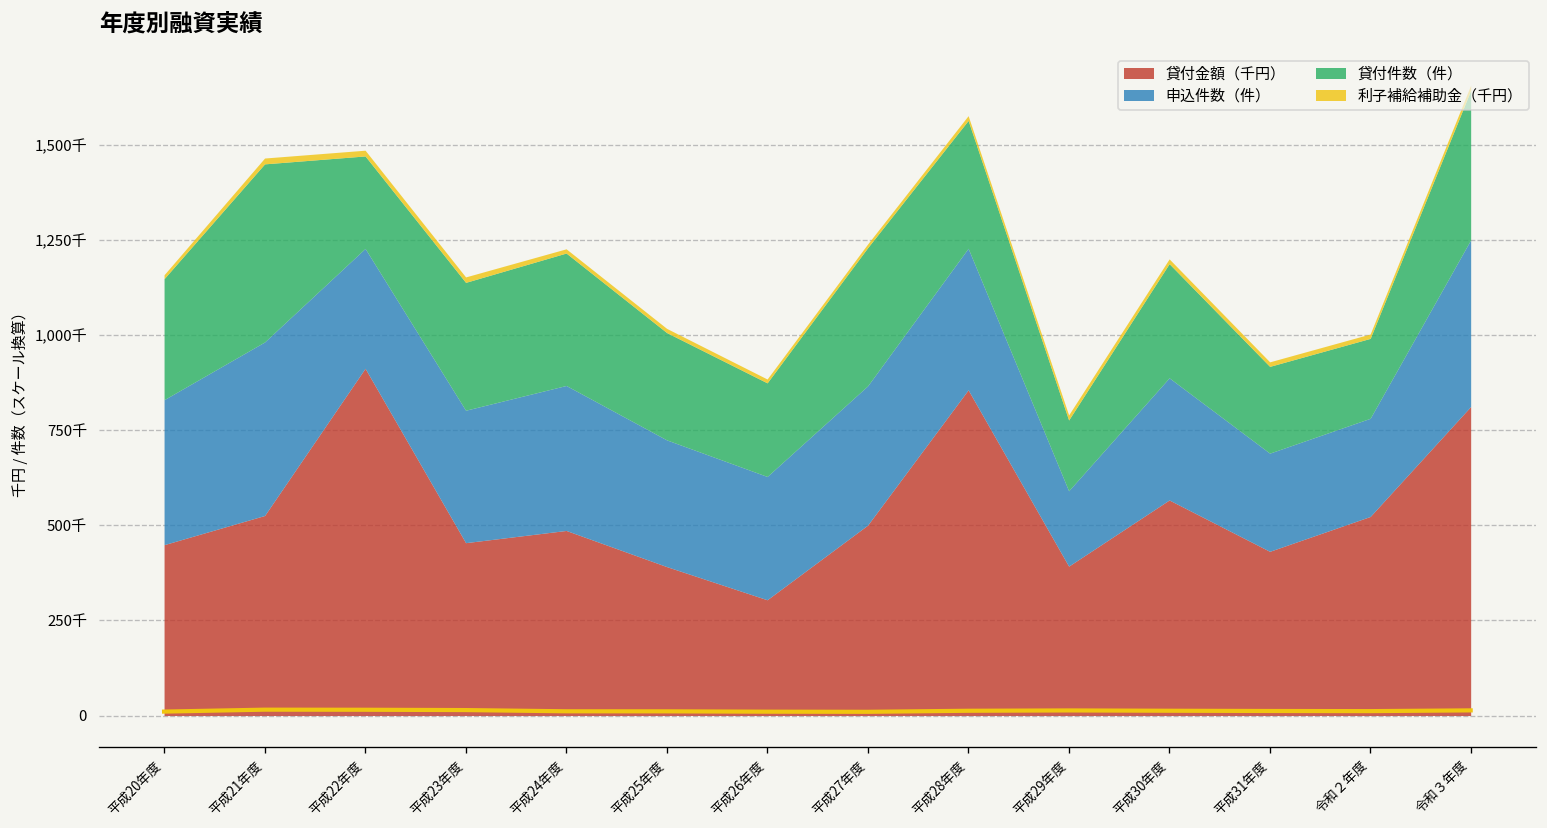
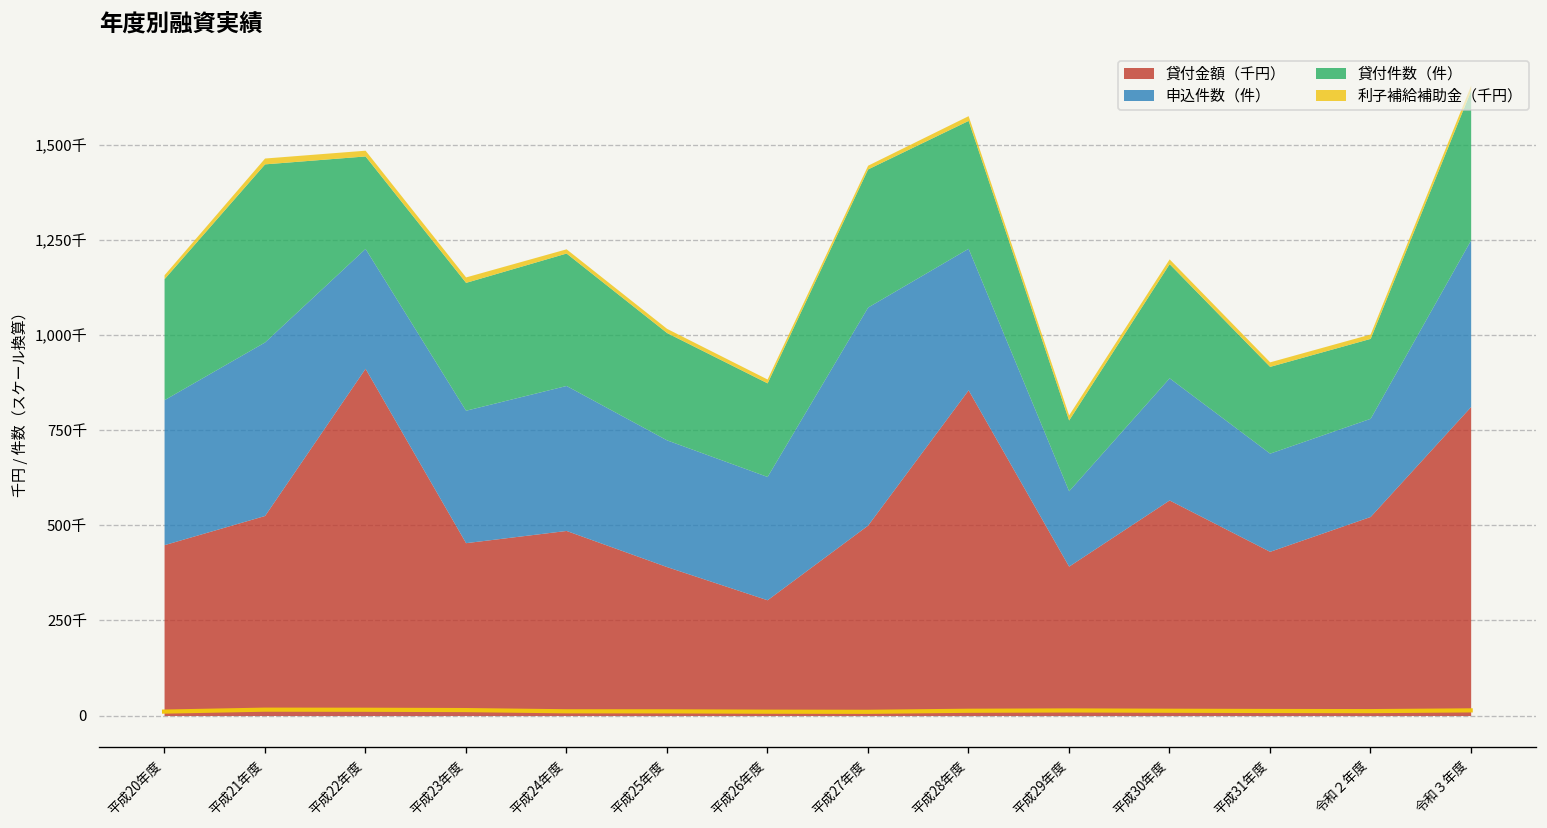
  {
    "貸付金額（千円）": {
      "平成20年度": "450千",
      "平成21年度": "530千",
      "平成22年度": "910千",
      "平成23年度": "450千",
      "平成24年度": "490千",
      "平成25年度": "390千",
      "平成26年度": "300千",
      "平成27年度": "500千",
      "平成28年度": "860千",
      "平成29年度": "390千",
      "平成30年度": "570千",
      "平成31年度": "430千",
      "令和２年度": "520千",
      "令和３年度": "810千"
    },
    "申込件数（件）": {
      "平成20年度": "380千",
      "平成21年度": "460千",
      "平成22年度": "320千",
      "平成23年度": "350千",
      "平成24年度": "380千",
      "平成25年度": "330千",
      "平成26年度": "320千",
-     "平成27年度": "370千",
+     "平成27年度": "570千",
      "平成28年度": "370千",
      "平成29年度": "200千",
      "平成30年度": "320千",
      "平成31年度": "260千",
      "令和２年度": "260千",
      "令和３年度": "440千"
    },
    "貸付件数（件）": {
      "平成20年度": "320千",
      "平成21年度": "470千",
      "平成22年度": "240千",
      "平成23年度": "340千",
      "平成24年度": "350千",
      "平成25年度": "280千",
      "平成26年度": "250千",
      "平成27年度": "360千",
      "平成28年度": "340千",
      "平成29年度": "190千",
      "平成30年度": "300千",
      "平成31年度": "230千",
      "令和２年度": "210千"
    }
  }
